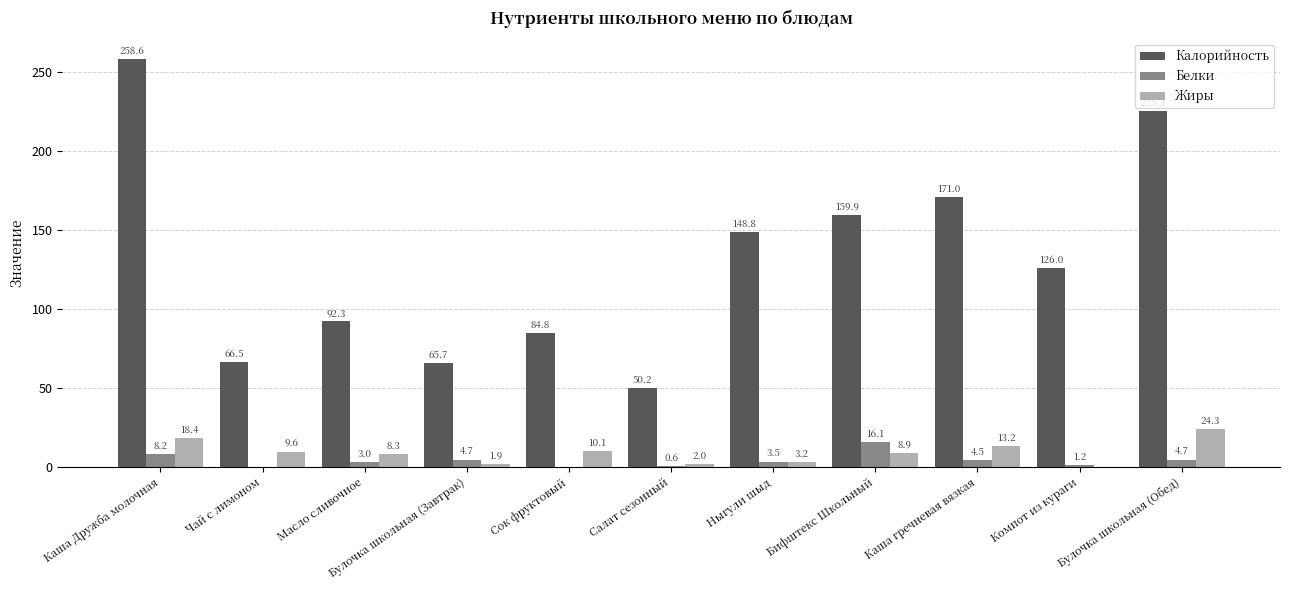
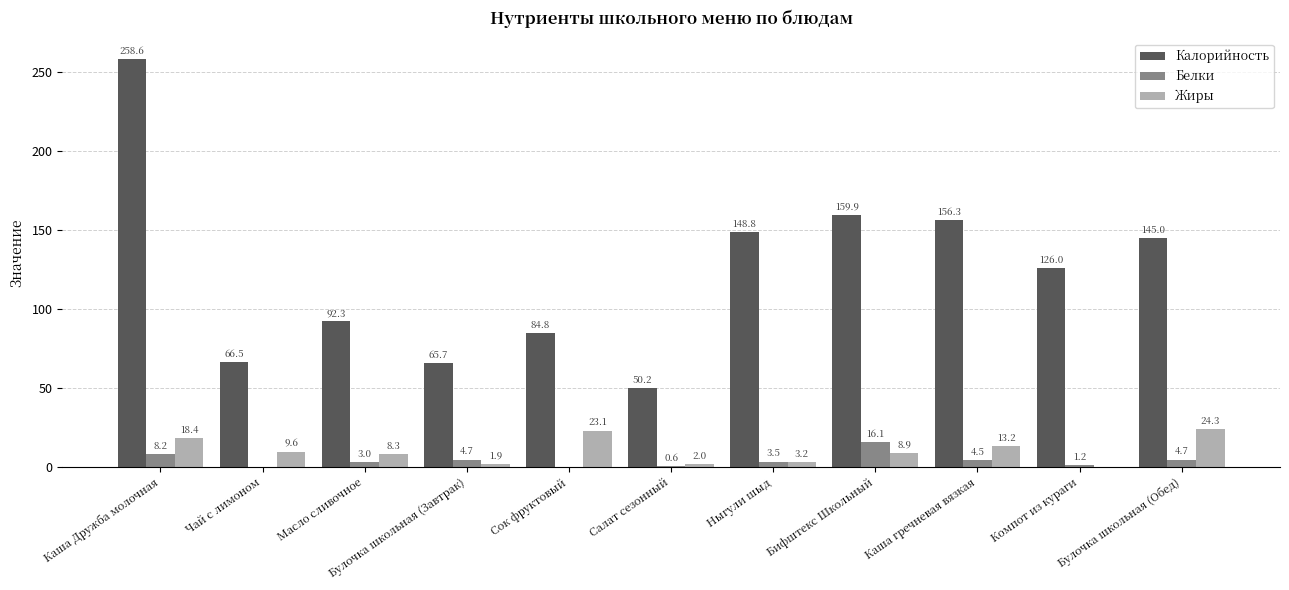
  {
    "Калорийность": {
      "Каша Дружба молочная": 258.6,
      "Чай с лимоном": 66.5,
      "Масло сливочное": 92.3,
      "Булочка школьная (Завтрак)": 65.7,
      "Сок фруктовый": 84.8,
      "Салат сезонный": 50.2,
      "Ныгули шыд": 148.8,
      "Бифштекс Школьный": 159.9,
-     "Каша гречневая вязкая": 171.0,
+     "Каша гречневая вязкая": 156.3,
      "Компот из кураги": 126.0,
-     "Булочка школьная (Обед)": 225
+     "Булочка школьная (Обед)": 145
    },
    "Белки": {
      "Каша Дружба молочная": 8.2,
      "Масло сливочное": 3.0,
      "Булочка школьная (Завтрак)": 4.7,
      "Салат сезонный": 0.6,
      "Ныгули шыд": 3.5,
      "Бифштекс Школьный": 16.1,
      "Каша гречневая вязкая": 4.5,
      "Компот из кураги": 1.2,
      "Булочка школьная (Обед)": 4.7
    },
    "Жиры": {
      "Каша Дружба молочная": 18.4,
      "Чай с лимоном": 9.6,
      "Масло сливочное": 8.3,
      "Булочка школьная (Завтрак)": 1.9,
-     "Сок фруктовый": 10.1,
+     "Сок фруктовый": 23.1,
      "Салат сезонный": 2.0,
      "Ныгули шыд": 3.2,
      "Бифштекс Школьный": 8.9,
      "Каша гречневая вязкая": 13.2,
      "Булочка школьная (Обед)": 24.3
    }
  }
